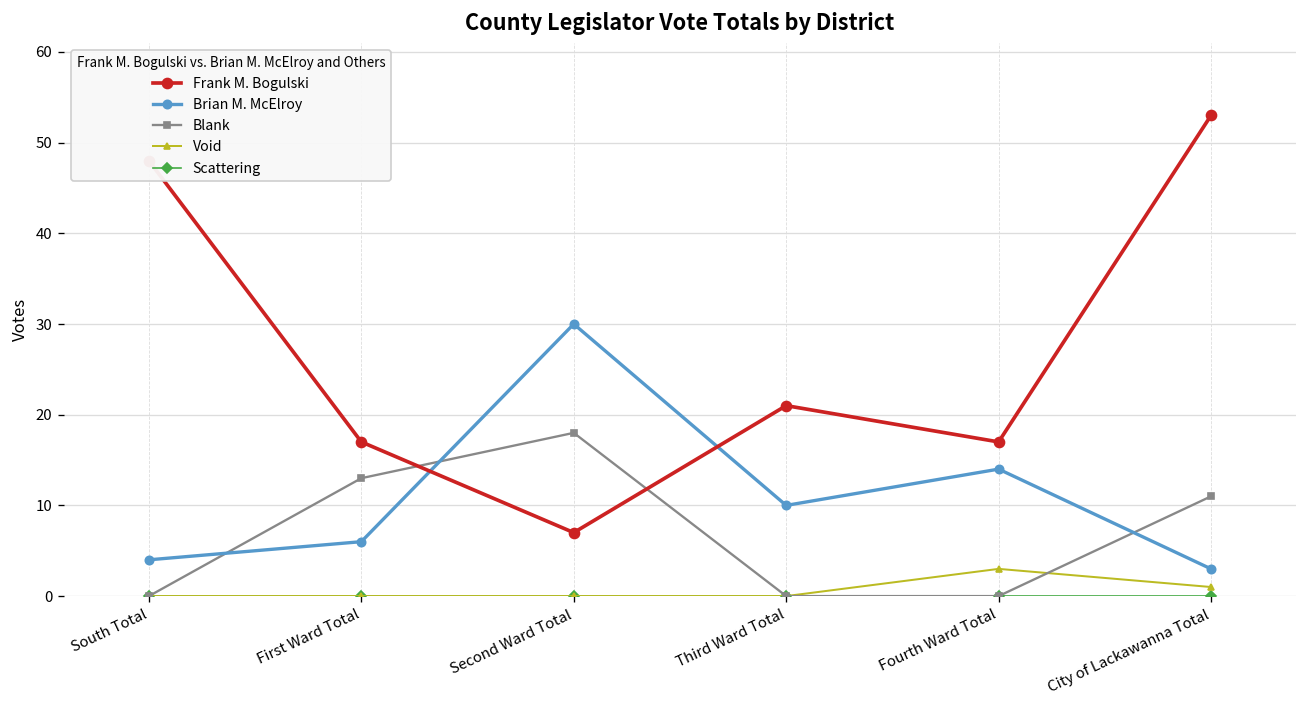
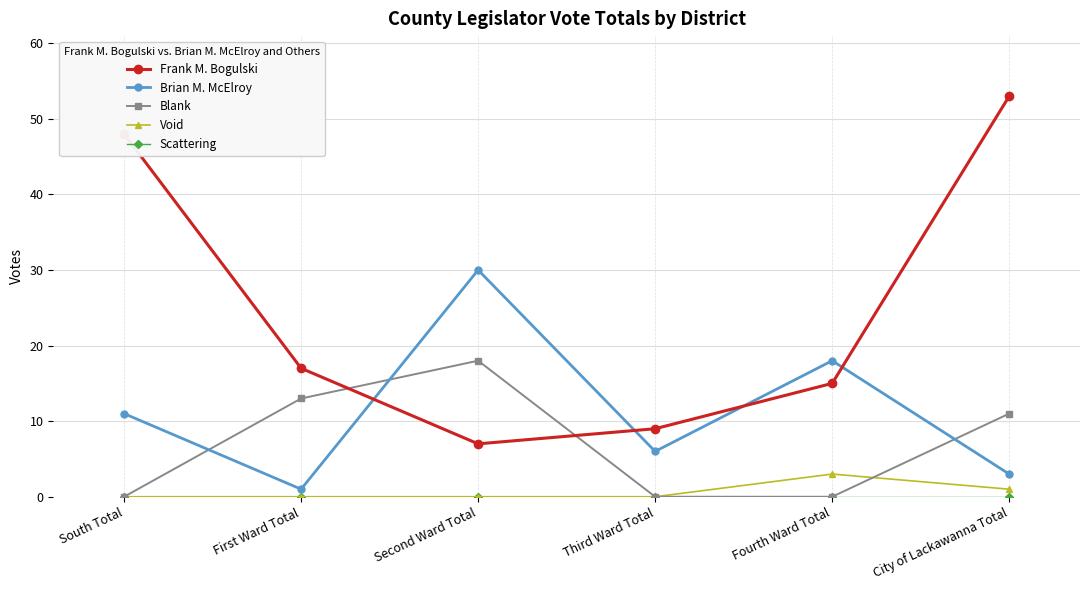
  {
    "Frank M. Bogulski": {
      "First Ward Total": 17,
      "Second Ward Total": 7,
-     "Third Ward Total": 21,
-     "Fourth Ward Total": 17,
+     "Third Ward Total": 9,
+     "Fourth Ward Total": 15,
      "City of Lackawanna Total": 53
    },
    "Brian M. McElroy": {
-     "South Total": 4,
-     "First Ward Total": 6,
+     "South Total": 11,
+     "First Ward Total": 1,
      "Second Ward Total": 30,
-     "Third Ward Total": 10,
-     "Fourth Ward Total": 14,
+     "Third Ward Total": 6,
+     "Fourth Ward Total": 18,
      "City of Lackawanna Total": 3
    },
    "Blank": {
      "First Ward Total": 13,
      "Second Ward Total": 18,
      "City of Lackawanna Total": 11
    },
    "Void": {
      "Fourth Ward Total": 3,
      "City of Lackawanna Total": 1
    },
    "Scattering": {
      "City of Lackawanna Total": 0
    }
  }
